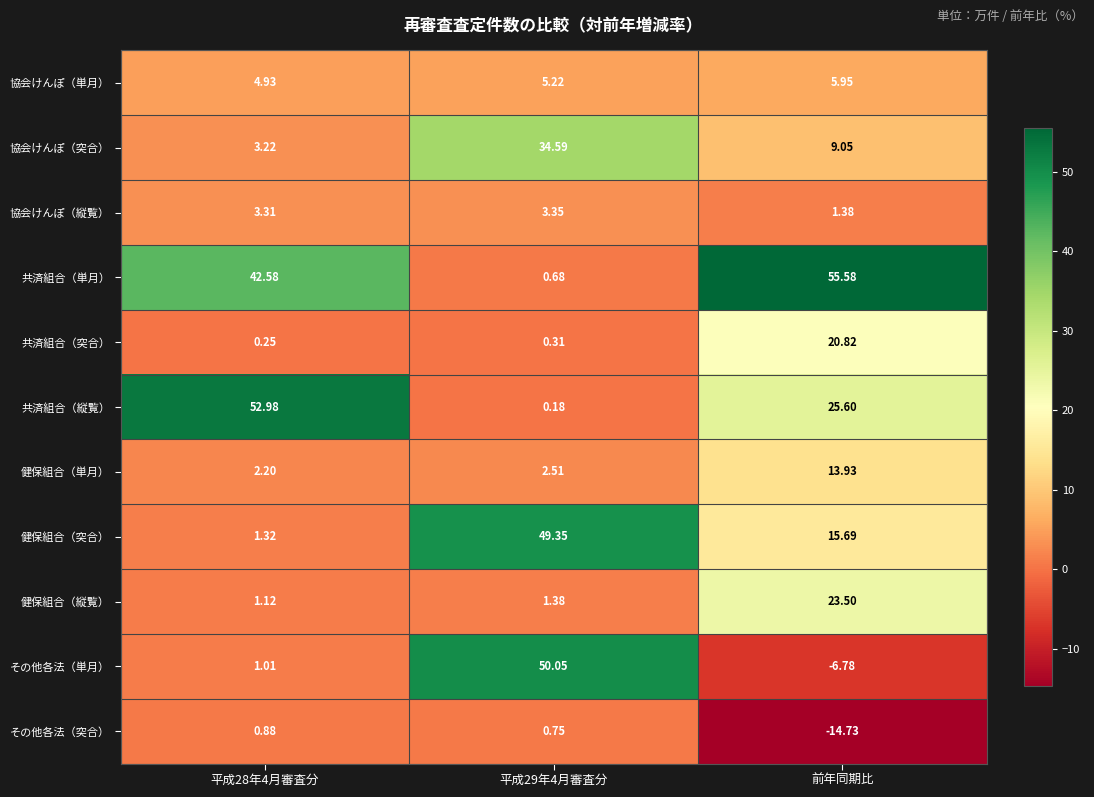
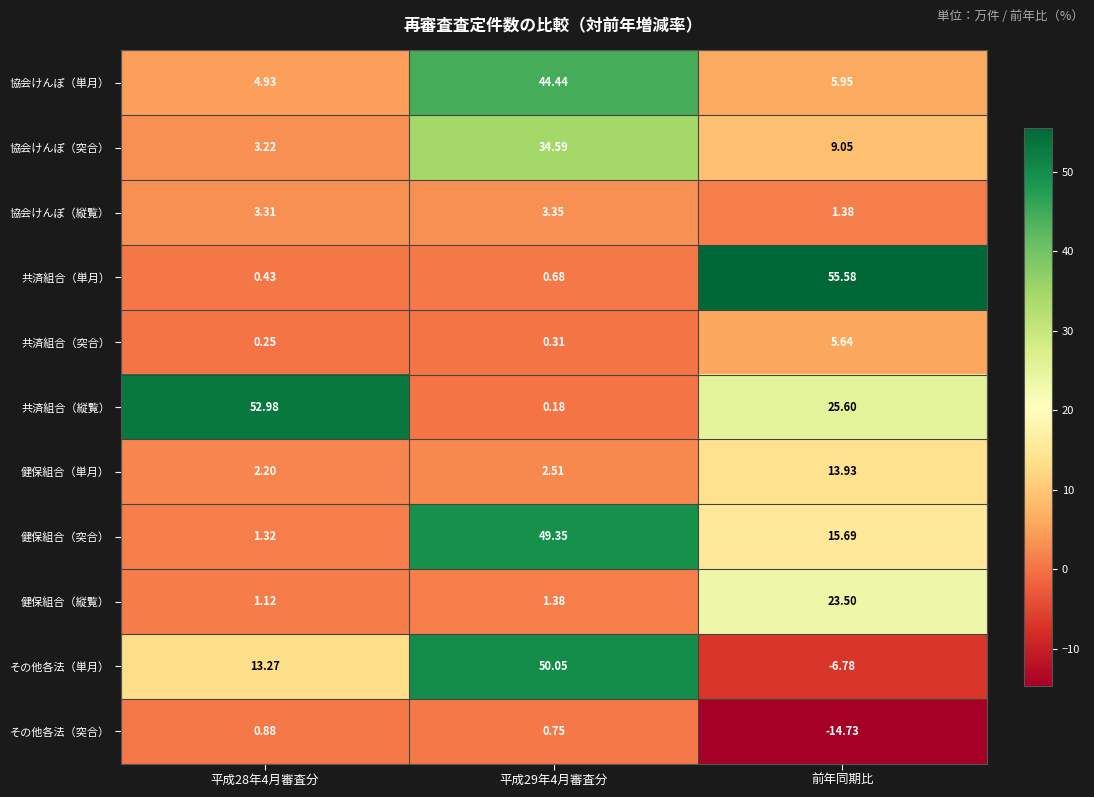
  {
    "協会けんぽ（単月）": {
      "平成28年4月審査分": 4.93,
-     "平成29年4月審査分": 5.22,
+     "平成29年4月審査分": 44.44,
      "前年同期比": 5.95
    },
    "協会けんぽ（突合）": {
      "平成28年4月審査分": 3.22,
      "平成29年4月審査分": 34.59,
      "前年同期比": 9.05
    },
    "協会けんぽ（縦覧）": {
      "平成28年4月審査分": 3.31,
      "平成29年4月審査分": 3.35,
      "前年同期比": 1.38
    },
    "共済組合（単月）": {
-     "平成28年4月審査分": 42.58,
+     "平成28年4月審査分": 0.43,
      "平成29年4月審査分": 0.68,
      "前年同期比": 55.58
    },
    "共済組合（突合）": {
      "平成28年4月審査分": 0.25,
      "平成29年4月審査分": 0.31,
-     "前年同期比": 20.82
+     "前年同期比": 5.64
    },
    "共済組合（縦覧）": {
      "平成28年4月審査分": 52.98,
      "平成29年4月審査分": 0.18,
      "前年同期比": 25.60
    },
    "健保組合（単月）": {
      "平成28年4月審査分": 2.20,
      "平成29年4月審査分": 2.51,
      "前年同期比": 13.93
    },
    "健保組合（突合）": {
      "平成28年4月審査分": 1.32,
      "平成29年4月審査分": 49.35,
      "前年同期比": 15.69
    },
    "健保組合（縦覧）": {
      "平成28年4月審査分": 1.12,
      "平成29年4月審査分": 1.38,
      "前年同期比": 23.50
    },
    "その他各法（単月）": {
-     "平成28年4月審査分": 1.01,
+     "平成28年4月審査分": 13.27,
      "平成29年4月審査分": 50.05,
      "前年同期比": -6.78
    },
    "その他各法（突合）": {
      "平成28年4月審査分": 0.88,
      "平成29年4月審査分": 0.75,
      "前年同期比": -14.73
    }
  }
